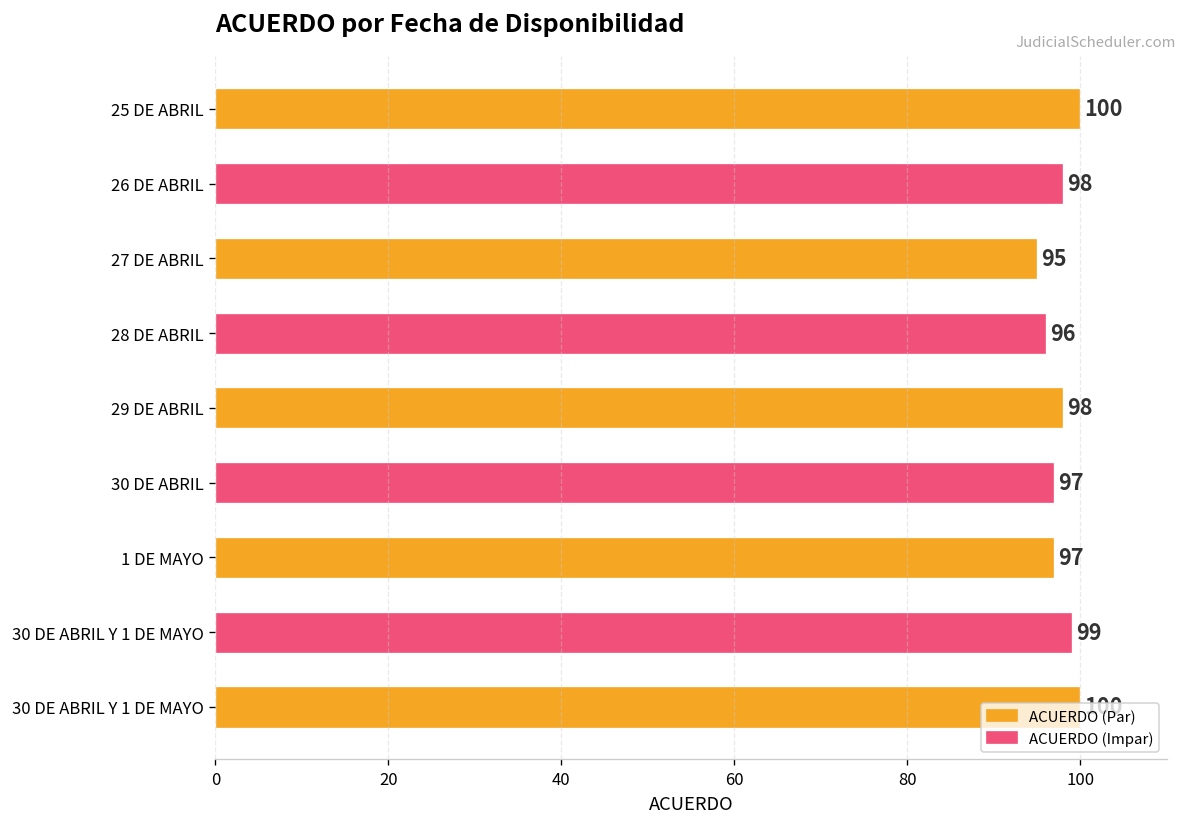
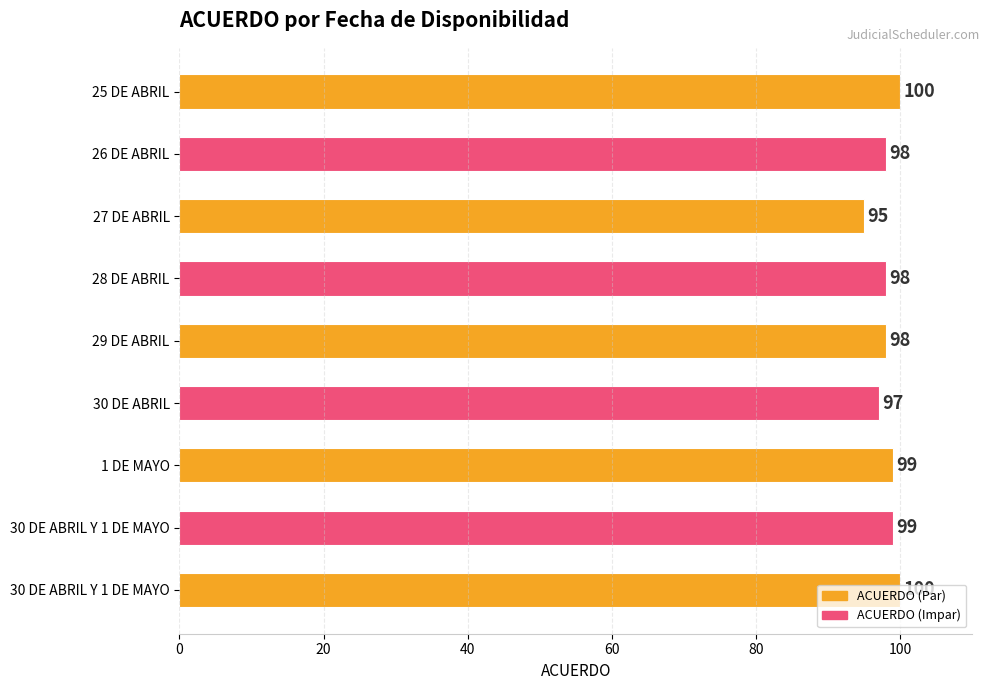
  {
    "25 DE ABRIL": 100,
    "26 DE ABRIL": 98,
    "27 DE ABRIL": 95,
-   "28 DE ABRIL": 96,
+   "28 DE ABRIL": 98,
    "29 DE ABRIL": 98,
    "30 DE ABRIL": 97,
-   "1 DE MAYO": 97
+   "1 DE MAYO": 99
  }
